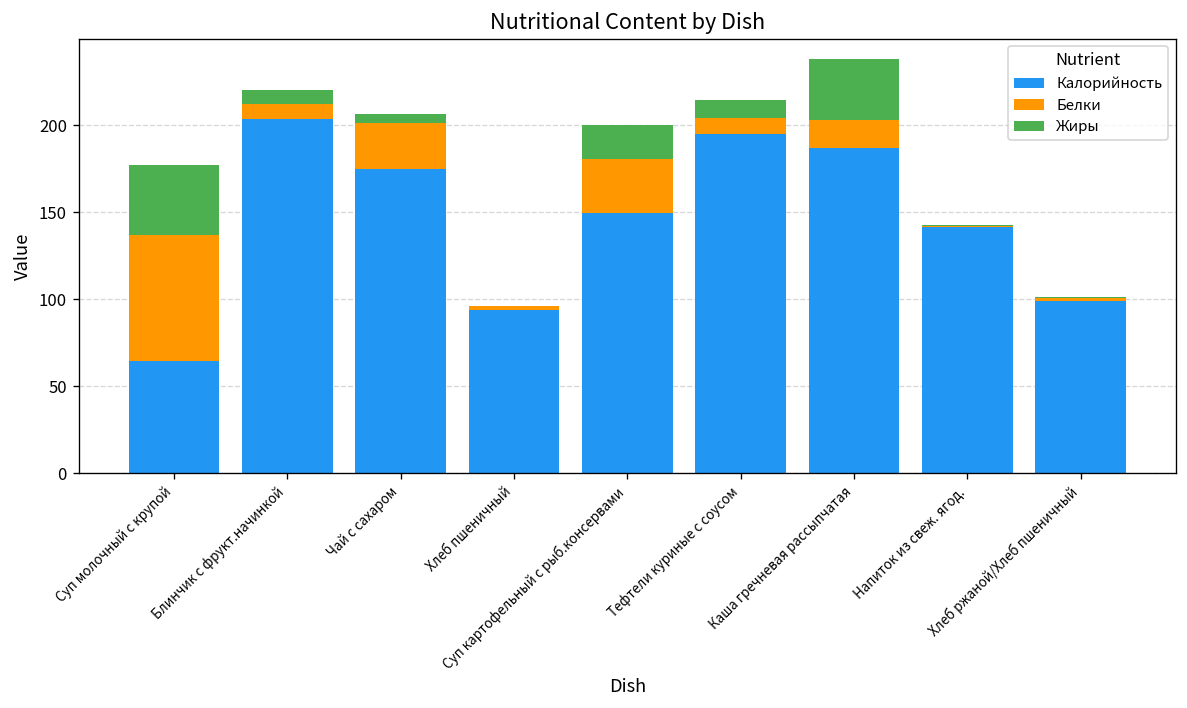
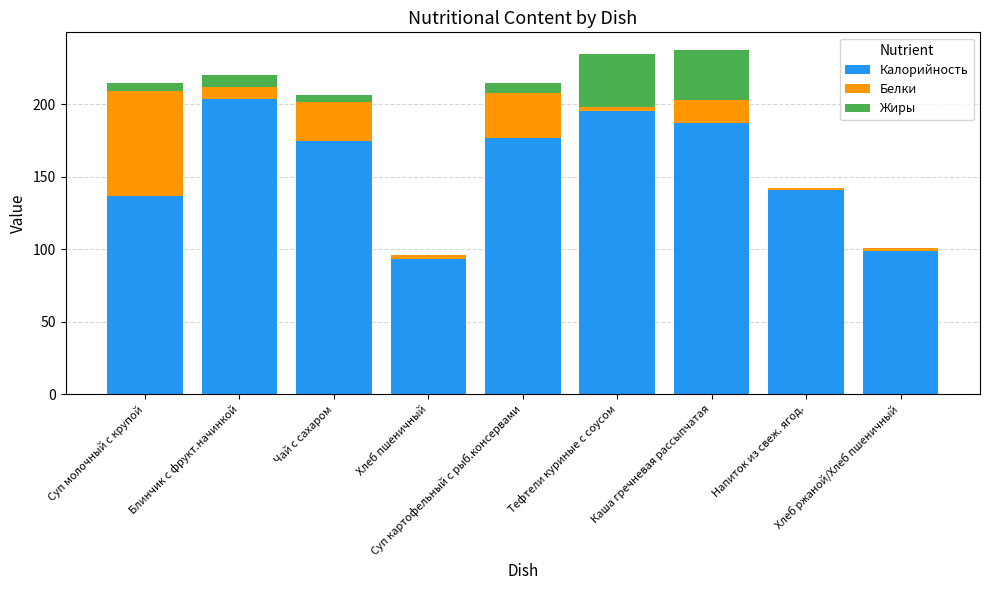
  {
    "Калорийность": {
-     "Суп молочный с крупой": 64,
+     "Суп молочный с крупой": 137,
      "Блинчик с фрукт.начинкой": 204,
      "Чай с сахаром": 175,
      "Хлеб пшеничный": 94,
-     "Суп картофельный с рыб.консервами": 150,
+     "Суп картофельный с рыб.консервами": 177,
      "Тефтели куриные с соусом": 195,
      "Каша гречневая рассыпчатая": 187,
      "Напиток из свеж. ягод.": 141,
      "Хлеб ржаной/Хлеб пшеничный": 99
    },
    "Белки": {
      "Суп молочный с крупой": 73,
      "Блинчик с фрукт.начинкой": 8,
      "Чай с сахаром": 27,
      "Хлеб пшеничный": 2,
      "Суп картофельный с рыб.консервами": 31,
-     "Тефтели куриные с соусом": 9,
+     "Тефтели куриные с соусом": 3,
      "Каша гречневая рассыпчатая": 16
    },
    "Жиры": {
-     "Суп молочный с крупой": 40,
+     "Суп молочный с крупой": 5,
      "Блинчик с фрукт.начинкой": 8,
      "Чай с сахаром": 5,
-     "Суп картофельный с рыб.консервами": 19,
-     "Тефтели куриные с соусом": 10,
+     "Суп картофельный с рыб.консервами": 7,
+     "Тефтели куриные с соусом": 36,
      "Каша гречневая рассыпчатая": 35
    }
  }
